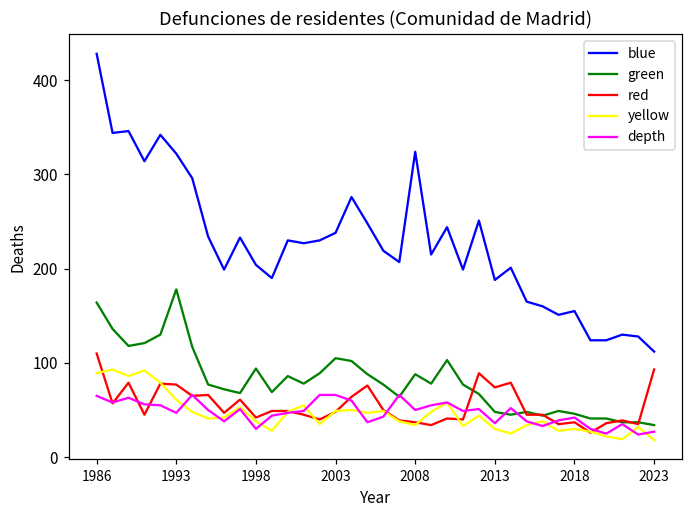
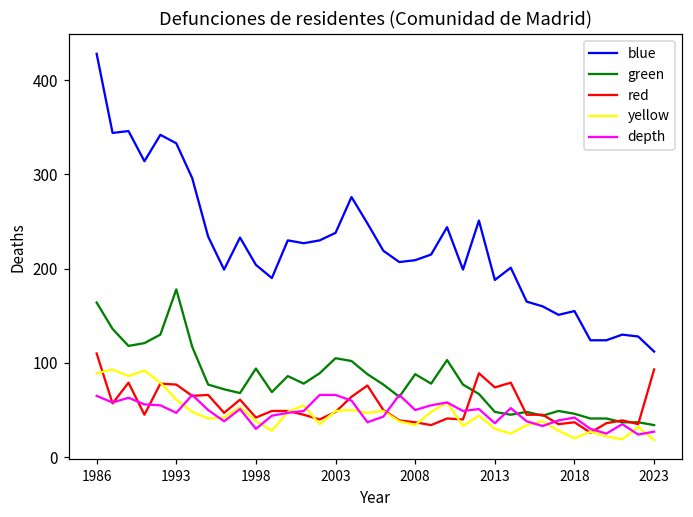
  {
    "blue": {
      "1986": 430,
-     "1993": 320,
+     "1993": 330,
      "1998": 200,
      "2003": 240,
-     "2008": 320,
+     "2008": 210,
      "2013": 190,
      "2018": 160,
      "2023": 110
    },
    "green": {
      "1986": 160,
      "1993": 180,
      "1998": 90,
      "2003": 110,
      "2008": 90,
      "2013": 50,
      "2018": 50,
      "2023": 30
    },
    "red": {
      "1986": 110,
      "1993": 80,
      "1998": 40,
      "2008": 40,
      "2013": 70,
      "2018": 40,
      "2023": 90
    },
    "yellow": {
      "1986": 90,
      "1993": 60,
      "1998": 40,
      "2008": 30,
      "2013": 30,
-     "2018": 30,
+     "2018": 20,
      "2023": 20
    },
    "depth": {
      "1986": 70,
      "1993": 50,
      "1998": 30,
      "2003": 70,
      "2008": 50,
      "2013": 40,
      "2018": 40,
      "2023": 30
    }
  }
